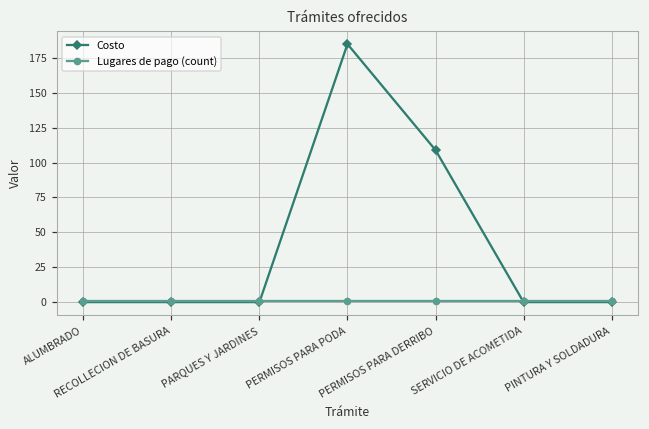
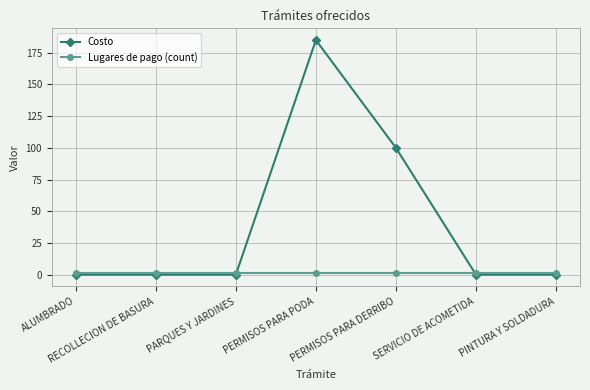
  {
    "Costo": {
      "PERMISOS PARA PODA": 185,
-     "PERMISOS PARA DERRIBO": 109
+     "PERMISOS PARA DERRIBO": 100
    },
    "Lugares de pago (count)": {
      "PERMISOS PARA PODA": 1,
      "PERMISOS PARA DERRIBO": 1
    }
  }
